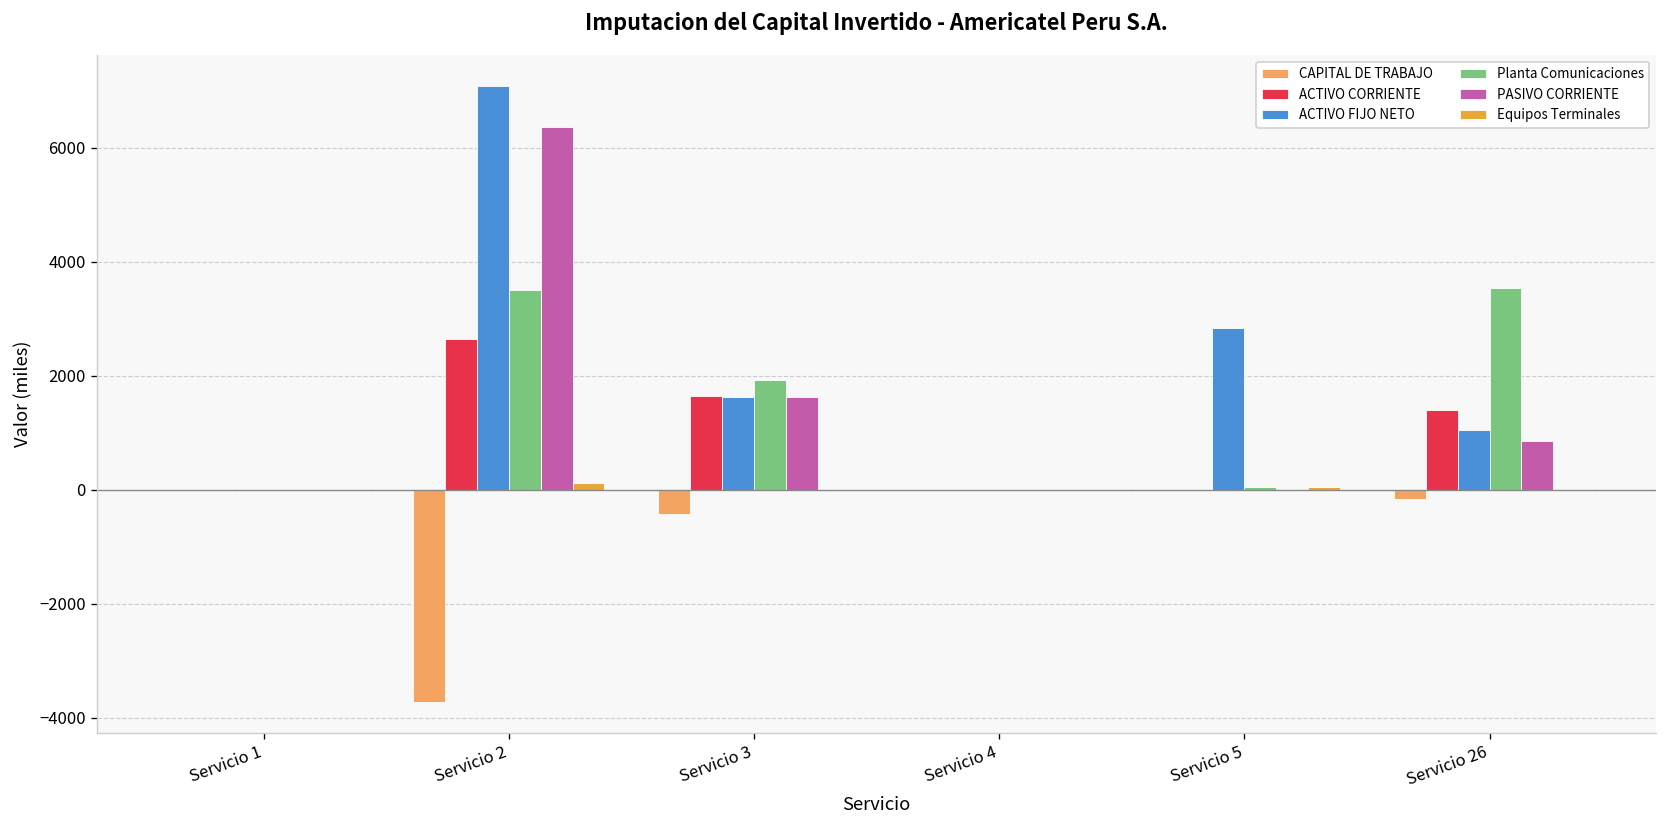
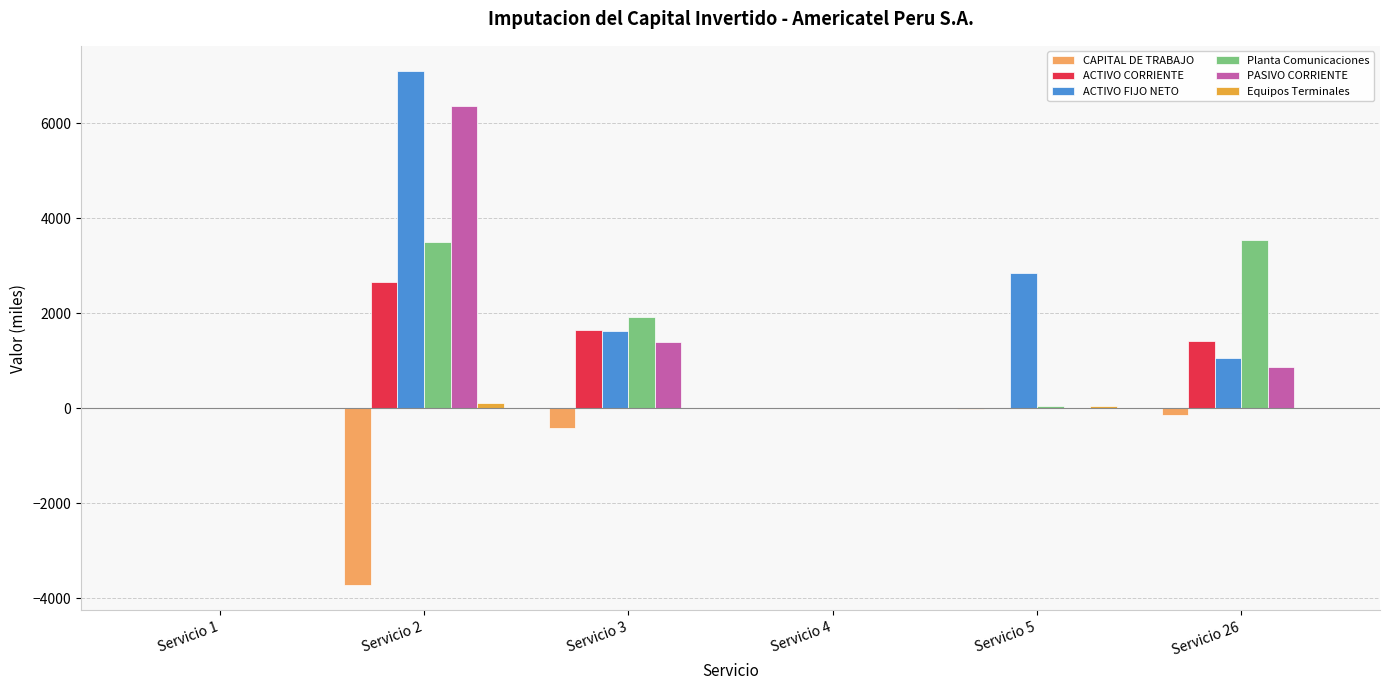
  {
    "ACTIVO CORRIENTE": {
      "Servicio 1": 0,
      "Servicio 2": 2600,
      "Servicio 3": 1700,
      "Servicio 4": 0,
      "Servicio 5": 0,
      "Servicio 26": 1400
    },
    "ACTIVO FIJO NETO": {
      "Servicio 1": 0,
      "Servicio 2": 7100,
      "Servicio 3": 1600,
      "Servicio 4": 0,
      "Servicio 5": 2800,
      "Servicio 26": 1100
    },
    "Planta Comunicaciones": {
      "Servicio 1": 0,
      "Servicio 2": 3500,
      "Servicio 3": 1900,
      "Servicio 4": 0,
      "Servicio 26": 3500
    },
    "PASIVO CORRIENTE": {
      "Servicio 1": 0,
      "Servicio 2": 6400,
-     "Servicio 3": 1600,
+     "Servicio 3": 1400,
      "Servicio 4": 0,
      "Servicio 26": 900
    }
  }
